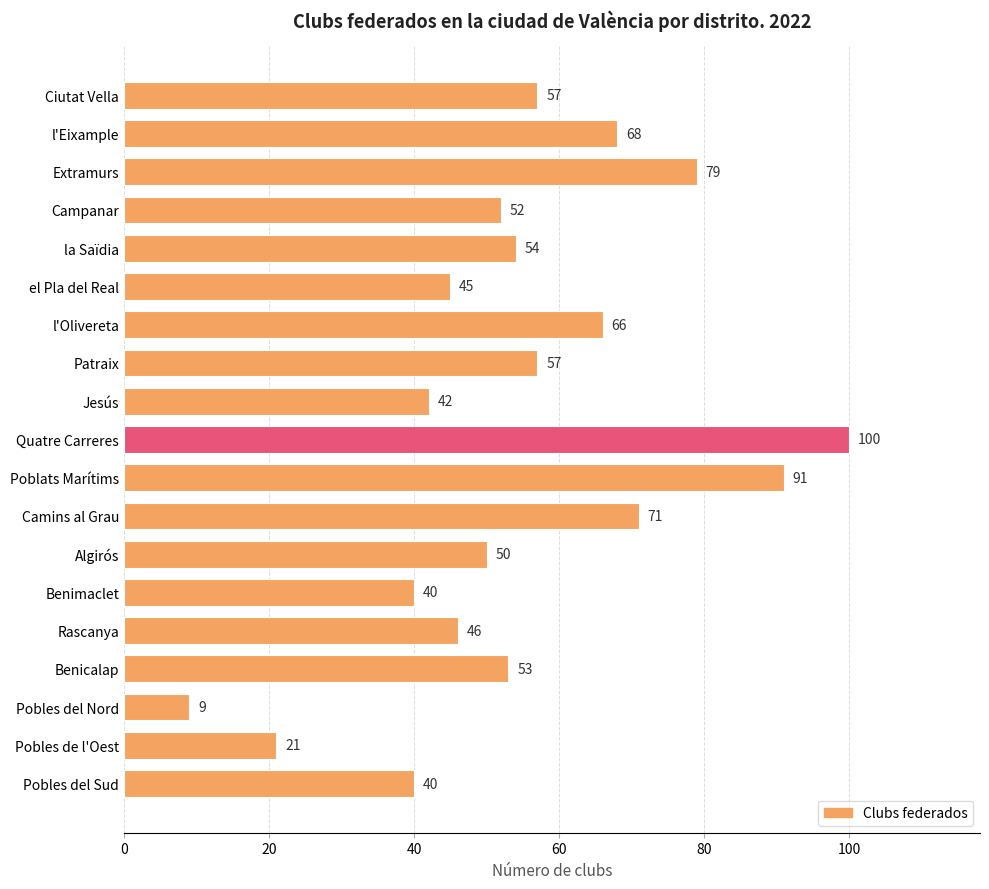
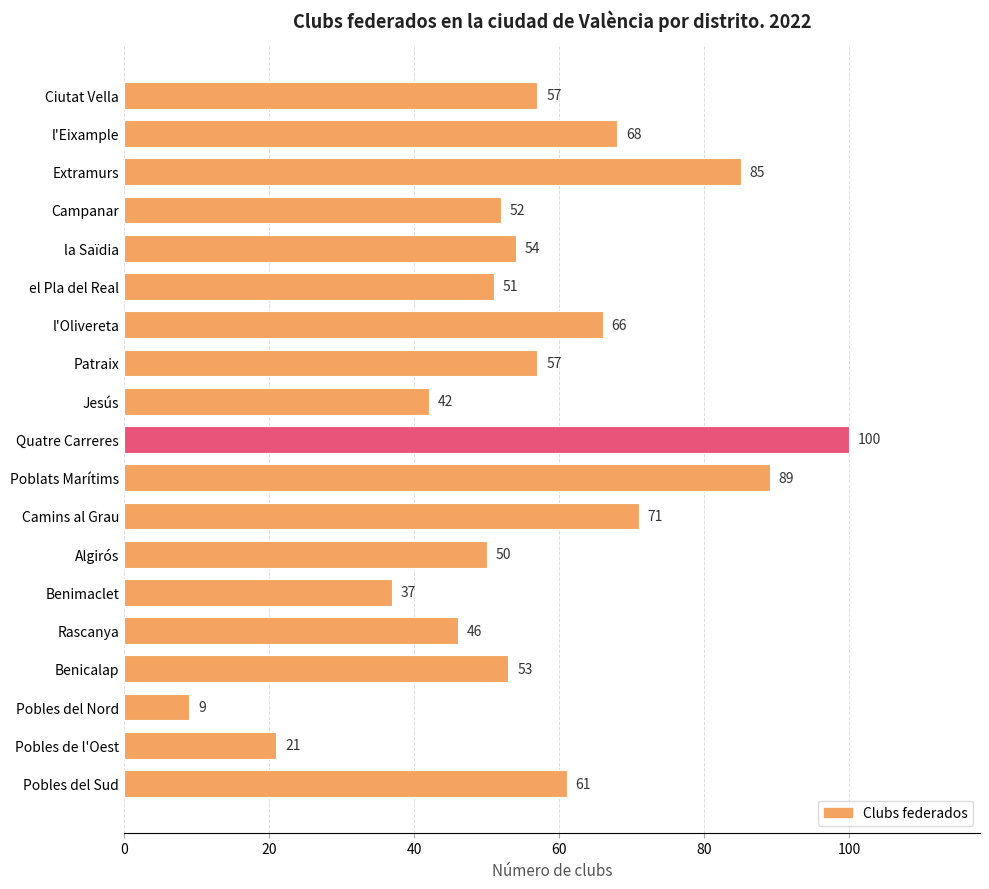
  {
    "Ciutat Vella": 57,
    "l'Eixample": 68,
-   "Extramurs": 79,
+   "Extramurs": 85,
    "Campanar": 52,
    "la Saïdia": 54,
-   "el Pla del Real": 45,
+   "el Pla del Real": 51,
    "l'Olivereta": 66,
    "Patraix": 57,
    "Jesús": 42,
    "Quatre Carreres": 100,
-   "Poblats Marítims": 91,
+   "Poblats Marítims": 89,
    "Camins al Grau": 71,
    "Algirós": 50,
-   "Benimaclet": 40,
+   "Benimaclet": 37,
    "Rascanya": 46,
    "Benicalap": 53,
    "Pobles del Nord": 9,
    "Pobles de l'Oest": 21,
-   "Pobles del Sud": 40
+   "Pobles del Sud": 61
  }
